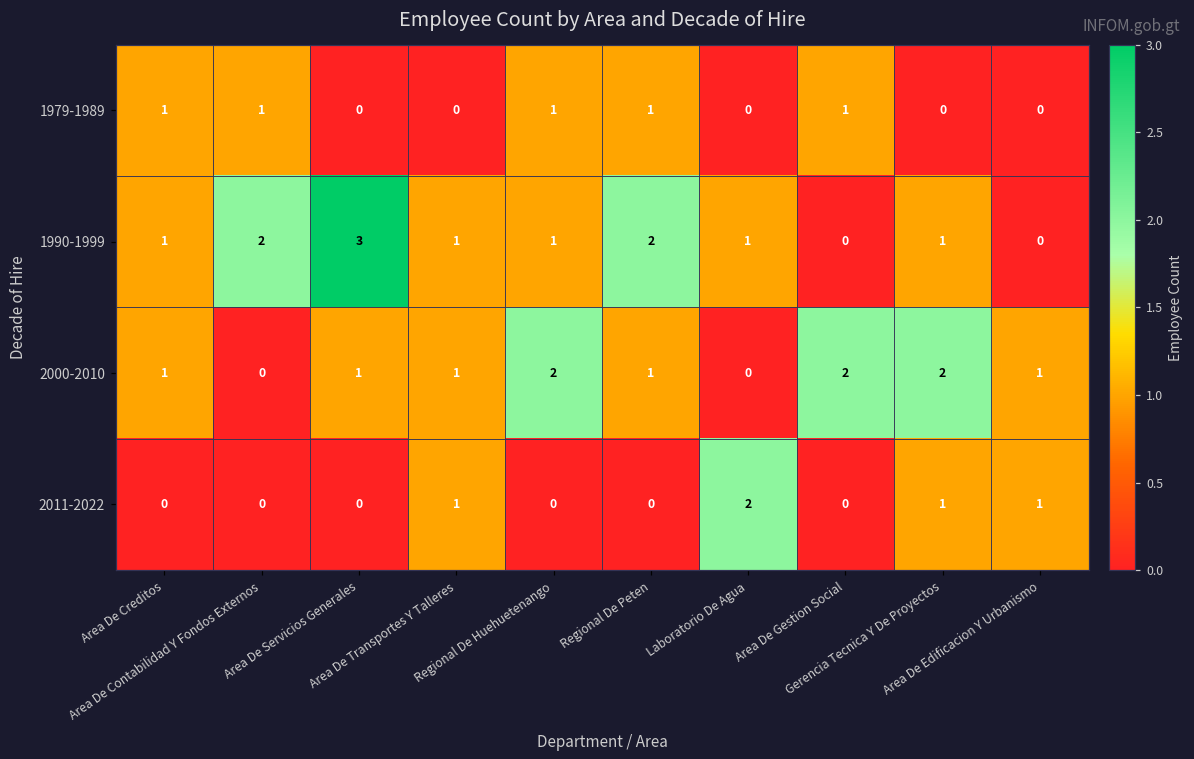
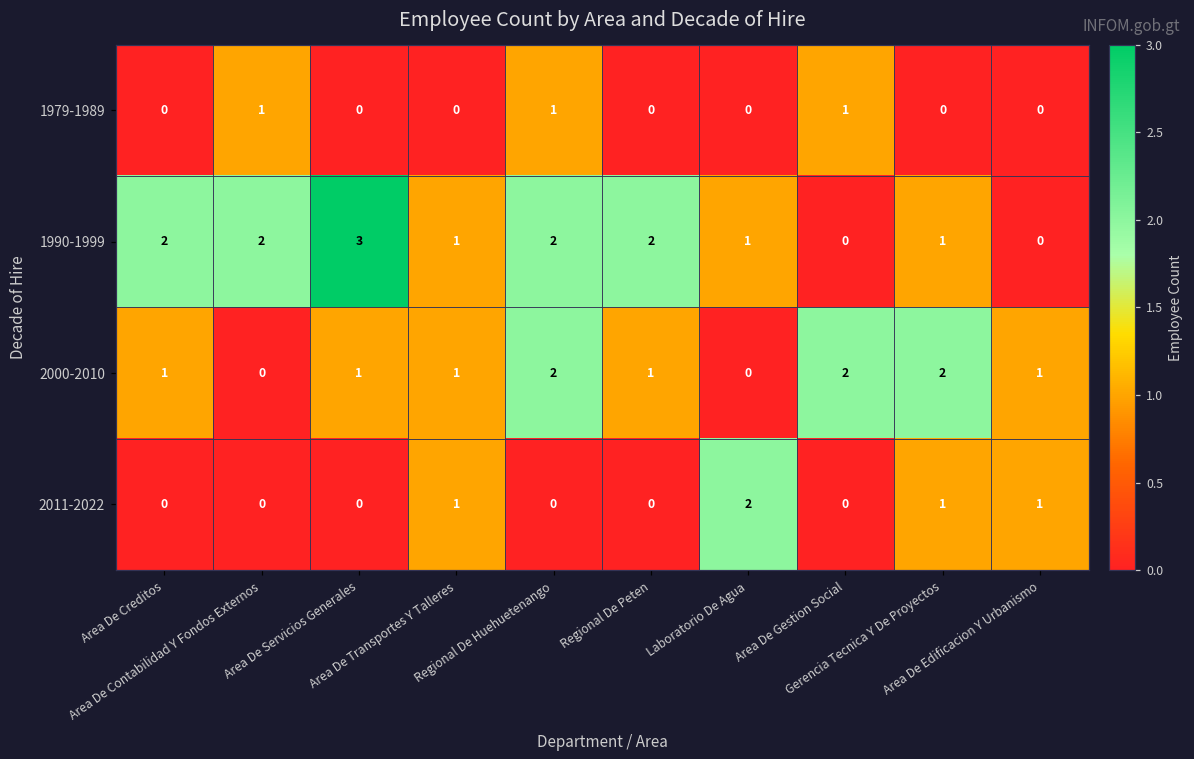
  {
    "1979-1989": {
-     "Area De Creditos": 1,
+     "Area De Creditos": 0,
      "Area De Contabilidad Y Fondos Externos": 1,
      "Area De Servicios Generales": 0,
      "Area De Transportes Y Talleres": 0,
      "Regional De Huehuetenango": 1,
-     "Regional De Peten": 1,
+     "Regional De Peten": 0,
      "Laboratorio De Agua": 0,
      "Area De Gestion Social": 1,
      "Gerencia Tecnica Y De Proyectos": 0,
      "Area De Edificacion Y Urbanismo": 0
    },
    "1990-1999": {
-     "Area De Creditos": 1,
+     "Area De Creditos": 2,
      "Area De Contabilidad Y Fondos Externos": 2,
      "Area De Servicios Generales": 3,
      "Area De Transportes Y Talleres": 1,
-     "Regional De Huehuetenango": 1,
+     "Regional De Huehuetenango": 2,
      "Regional De Peten": 2,
      "Laboratorio De Agua": 1,
      "Area De Gestion Social": 0,
      "Gerencia Tecnica Y De Proyectos": 1,
      "Area De Edificacion Y Urbanismo": 0
    },
    "2000-2010": {
      "Area De Creditos": 1,
      "Area De Contabilidad Y Fondos Externos": 0,
      "Area De Servicios Generales": 1,
      "Area De Transportes Y Talleres": 1,
      "Regional De Huehuetenango": 2,
      "Regional De Peten": 1,
      "Laboratorio De Agua": 0,
      "Area De Gestion Social": 2,
      "Gerencia Tecnica Y De Proyectos": 2,
      "Area De Edificacion Y Urbanismo": 1
    },
    "2011-2022": {
      "Area De Creditos": 0,
      "Area De Contabilidad Y Fondos Externos": 0,
      "Area De Servicios Generales": 0,
      "Area De Transportes Y Talleres": 1,
      "Regional De Huehuetenango": 0,
      "Regional De Peten": 0,
      "Laboratorio De Agua": 2,
      "Area De Gestion Social": 0,
      "Gerencia Tecnica Y De Proyectos": 1,
      "Area De Edificacion Y Urbanismo": 1
    }
  }
